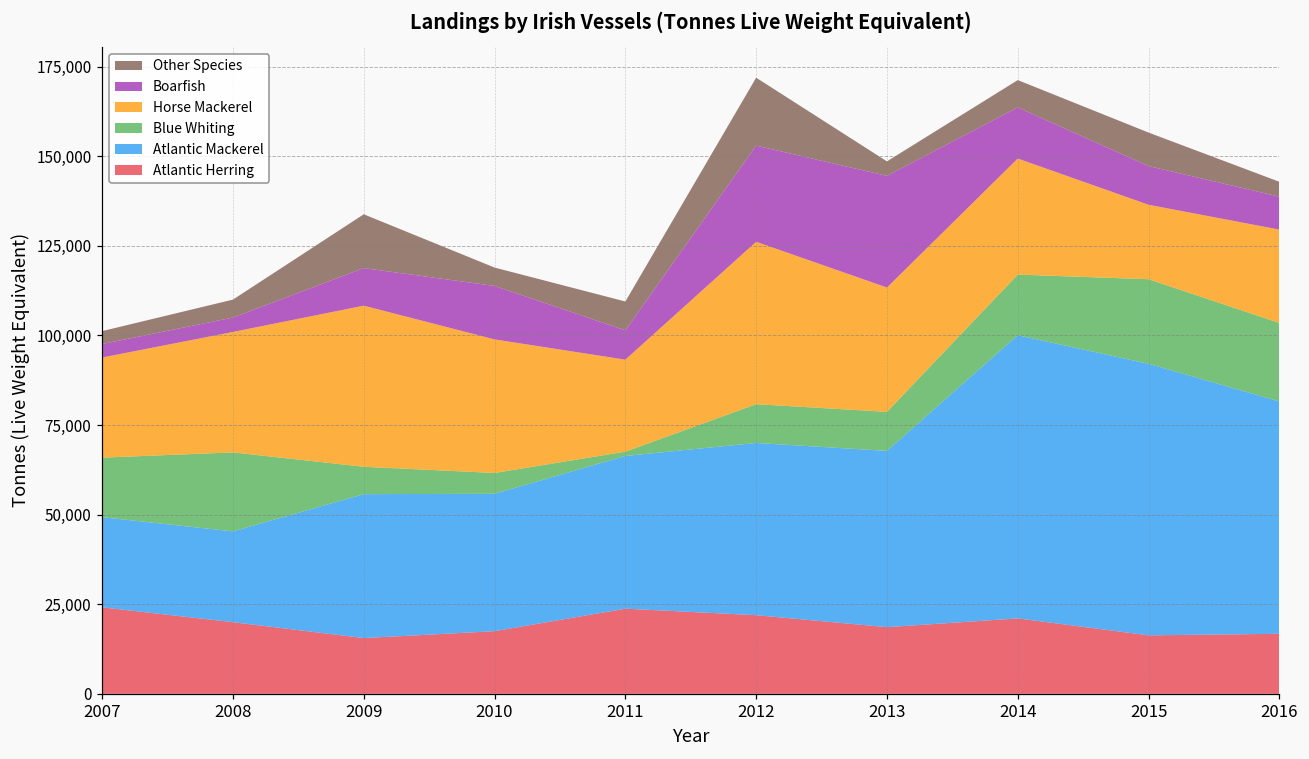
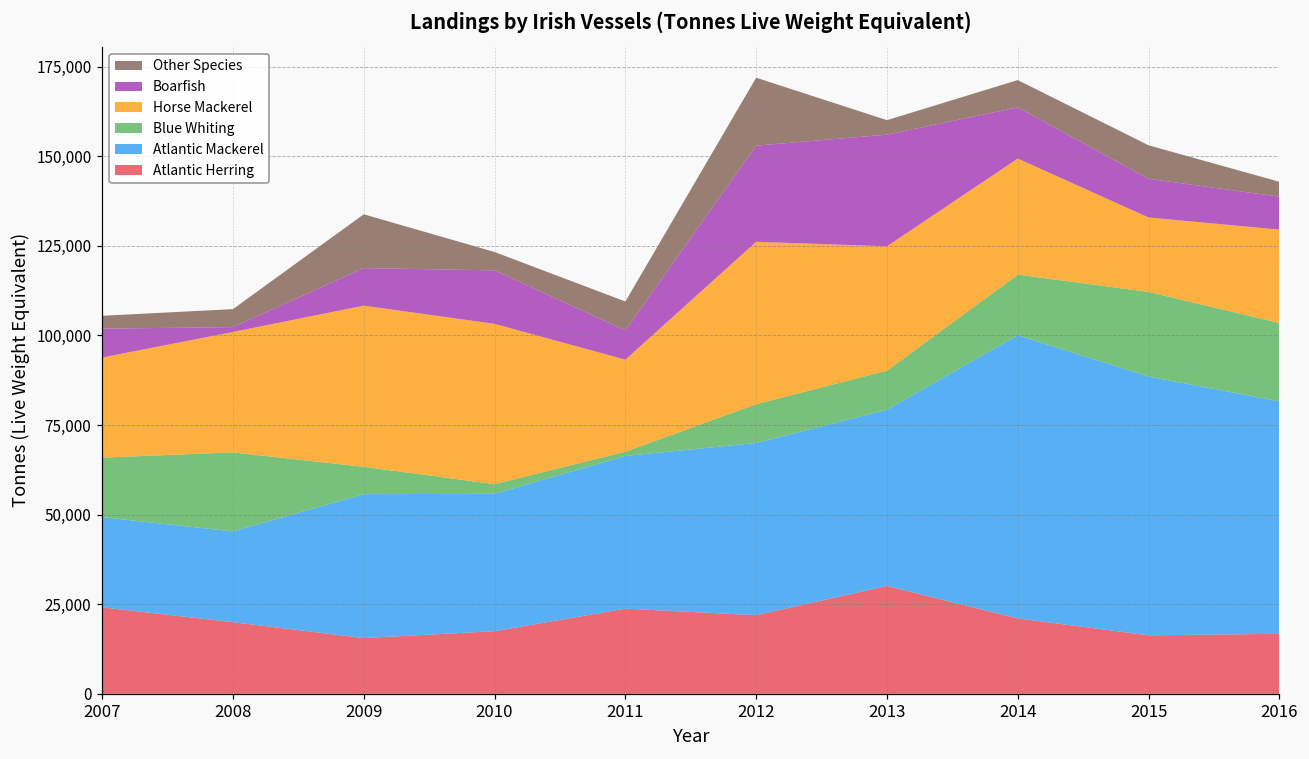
  {
    "Atlantic Herring": {
      "2007": "24,000",
      "2008": "20,000",
      "2009": "16,000",
      "2010": "17,000",
      "2011": "24,000",
      "2012": "22,000",
-     "2013": "19,000",
+     "2013": "30,000",
      "2014": "21,000",
      "2015": "16,000",
      "2016": "17,000"
    },
    "Atlantic Mackerel": {
      "2007": "25,000",
      "2008": "25,000",
      "2009": "40,000",
      "2010": "38,000",
      "2011": "43,000",
      "2012": "48,000",
      "2013": "49,000",
      "2014": "79,000",
-     "2015": "76,000",
+     "2015": "72,000",
      "2016": "65,000"
    },
    "Blue Whiting": {
      "2007": "17,000",
      "2008": "22,000",
      "2009": "8,000",
-     "2010": "6,000",
+     "2010": "3,000",
      "2011": "1,000",
      "2012": "11,000",
      "2013": "11,000",
      "2014": "17,000",
      "2015": "24,000",
      "2016": "22,000"
    },
    "Horse Mackerel": {
      "2007": "28,000",
      "2008": "34,000",
      "2009": "45,000",
-     "2010": "37,000",
+     "2010": "45,000",
      "2011": "26,000",
      "2012": "45,000",
      "2013": "35,000",
      "2014": "32,000",
      "2015": "21,000",
      "2016": "26,000"
    },
    "Boarfish": {
-     "2007": "4,000",
-     "2008": "4,000",
+     "2007": "8,000",
+     "2008": "1,000",
      "2009": "10,000",
      "2010": "15,000",
      "2011": "8,000",
      "2012": "27,000",
      "2013": "31,000",
      "2014": "14,000",
      "2015": "11,000",
      "2016": "9,000"
    },
    "Other Species": {
      "2007": "4,000",
      "2008": "5,000",
      "2009": "15,000",
      "2010": "5,000",
      "2011": "8,000",
      "2012": "19,000",
      "2013": "4,000",
      "2014": "8,000",
      "2015": "9,000",
      "2016": "4,000"
    }
  }
